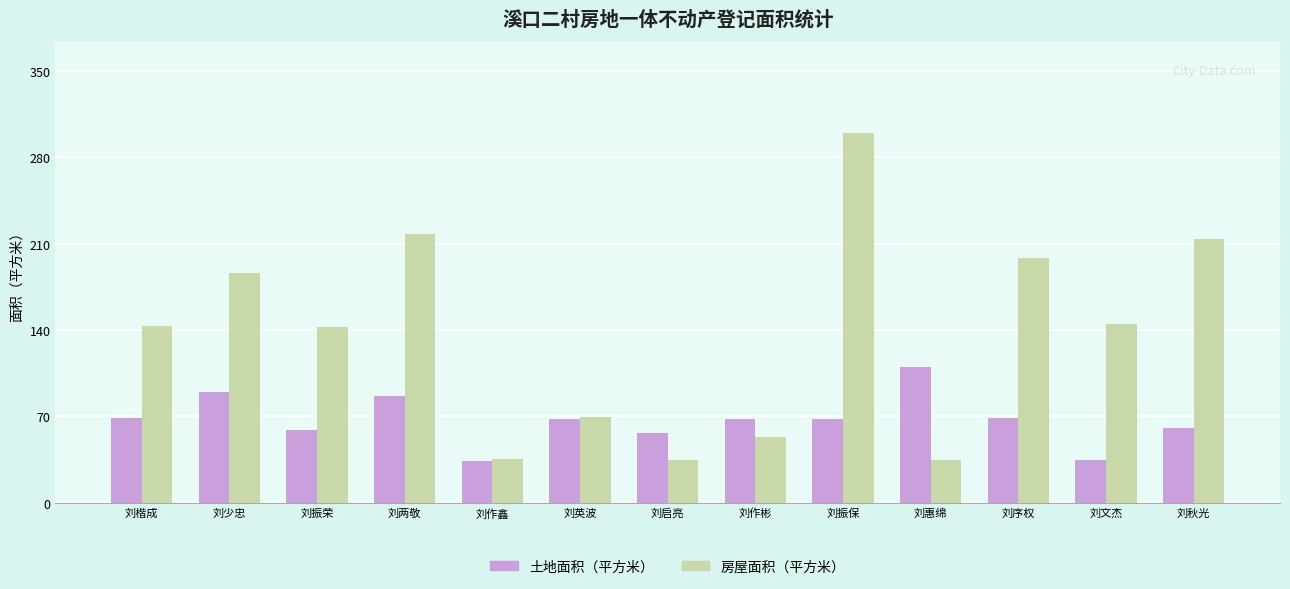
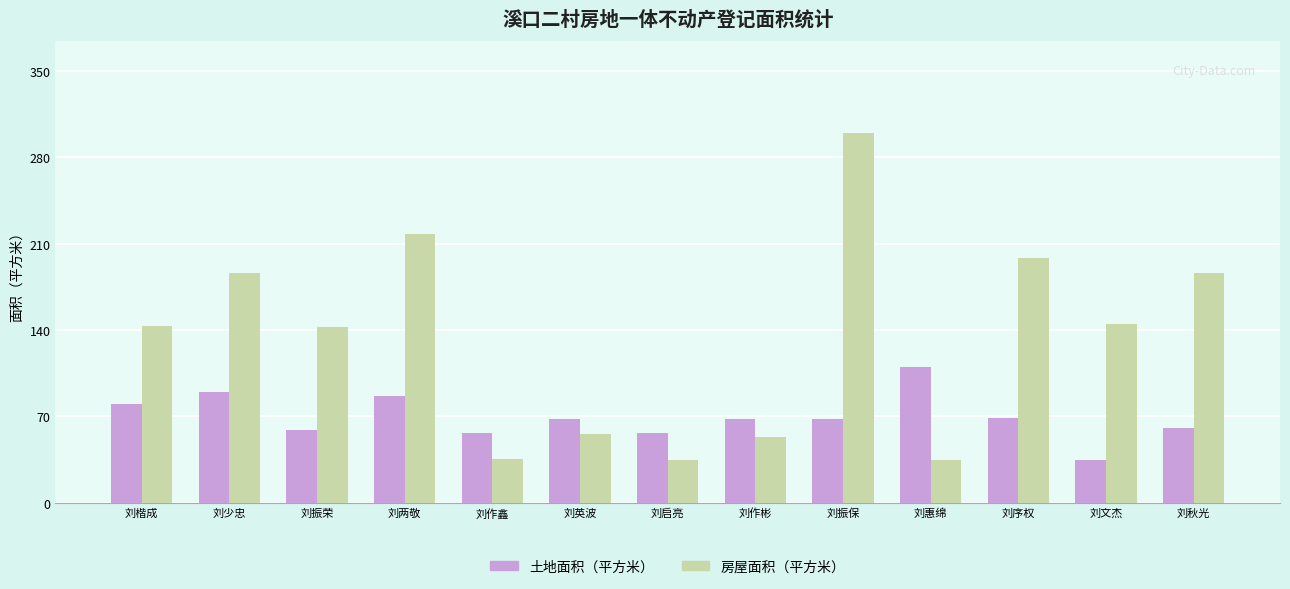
  {
    "土地面积（平方米）": {
-     "刘楷成": 69,
+     "刘楷成": 80,
      "刘少忠": 90,
      "刘振荣": 59,
      "刘两敬": 87,
-     "刘作鑫": 34,
+     "刘作鑫": 57,
      "刘英波": 68,
      "刘启亮": 57,
      "刘作彬": 68,
      "刘振保": 68,
      "刘惠绵": 110,
      "刘序权": 69,
      "刘文杰": 35,
      "刘秋光": 61
    },
    "房屋面积（平方米）": {
      "刘楷成": 143,
      "刘少忠": 186,
      "刘振荣": 143,
      "刘两敬": 218,
      "刘作鑫": 36,
-     "刘英波": 69,
+     "刘英波": 56,
      "刘启亮": 34,
      "刘作彬": 53,
      "刘振保": 299,
      "刘惠绵": 34,
      "刘序权": 198,
      "刘文杰": 145,
-     "刘秋光": 214
+     "刘秋光": 186
    }
  }
